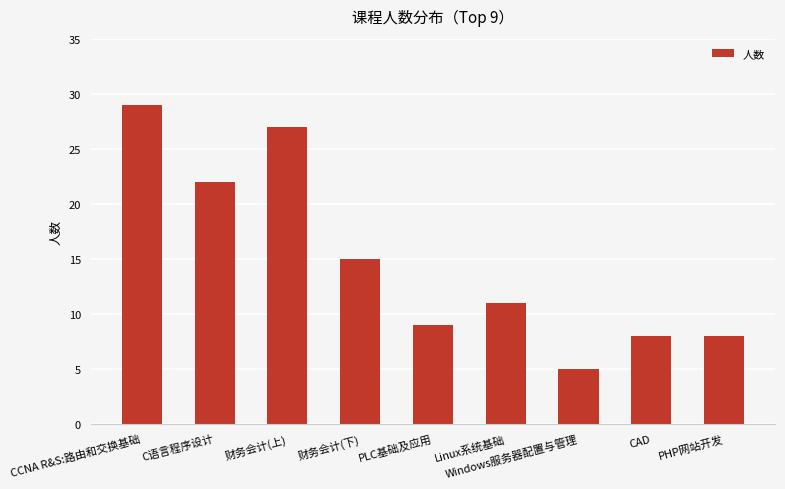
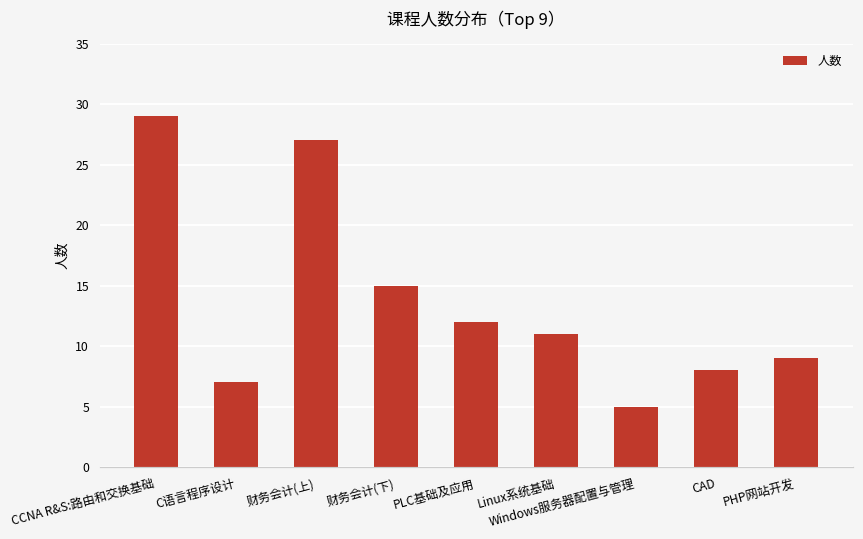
  {
    "CCNA R&S:路由和交换基础": 29,
-   "C语言程序设计": 22,
+   "C语言程序设计": 7,
    "财务会计(上)": 27,
    "财务会计(下)": 15,
-   "PLC基础及应用": 9,
+   "PLC基础及应用": 12,
    "Linux系统基础": 11,
    "Windows服务器配置与管理": 5,
    "CAD": 8,
-   "PHP网站开发": 8
+   "PHP网站开发": 9
  }
